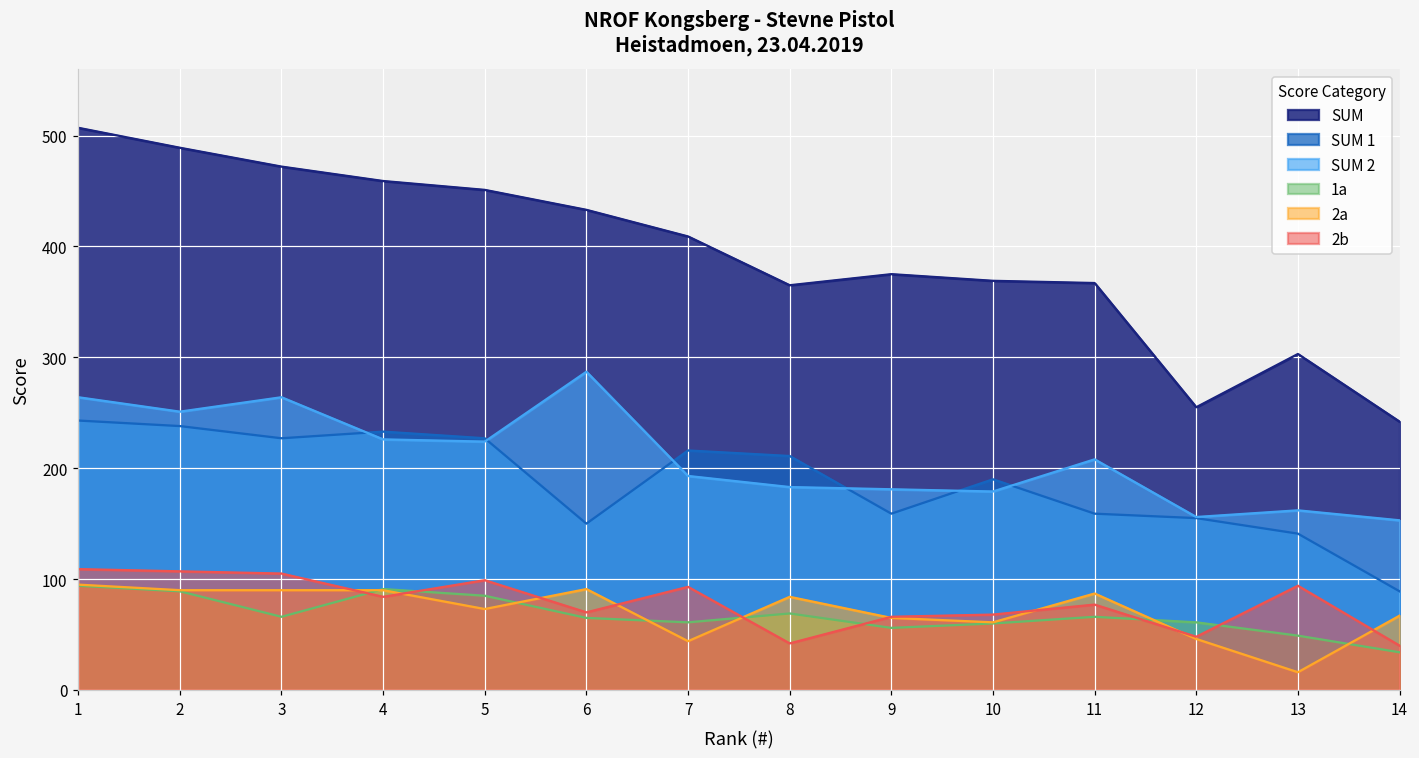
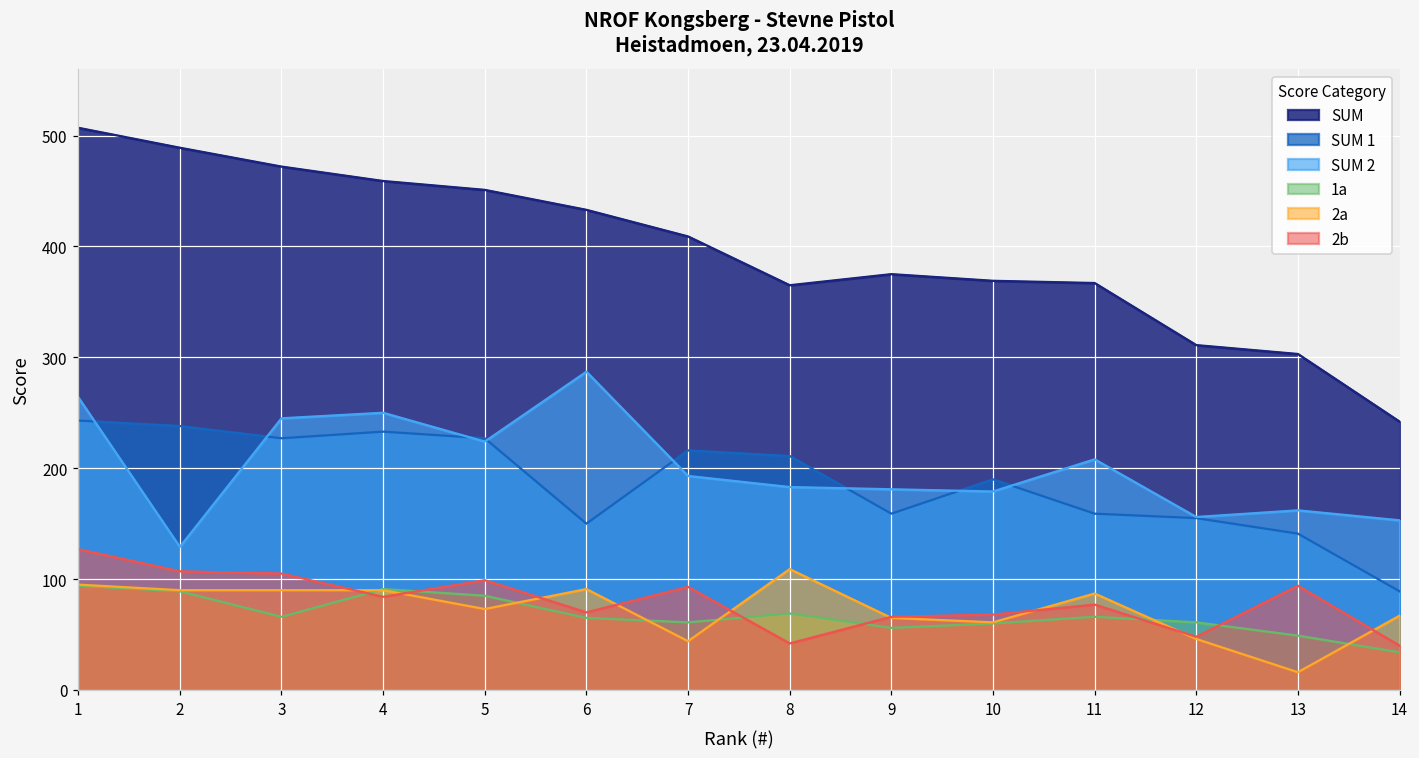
  {
    "SUM": {
      "1": 507,
      "2": 489,
      "3": 472,
      "4": 459,
      "5": 451,
      "6": 433,
      "7": 409,
      "8": 365,
      "9": 375,
      "10": 369,
      "11": 367,
-     "12": 255,
+     "12": 311,
      "13": 303,
      "14": 242
    },
    "SUM 1": {
      "1": 243,
      "2": 238,
      "3": 227,
      "4": 233,
      "5": 227,
      "6": 150,
      "7": 216,
      "8": 211,
      "9": 159,
      "10": 190,
      "11": 159,
      "13": 141,
      "14": 89
    },
    "SUM 2": {
      "1": 264,
-     "2": 251,
-     "3": 264,
-     "4": 226,
+     "2": 129,
+     "3": 245,
+     "4": 250,
      "5": 224,
      "6": 287,
      "7": 193,
      "8": 183,
      "9": 181,
      "10": 179,
      "11": 208,
      "13": 162,
      "14": 153
    },
    "1a": {
      "3": 66,
      "5": 85,
      "6": 65,
      "7": 61,
      "8": 69,
      "9": 56,
      "11": 66,
      "12": 61,
      "13": 49,
      "14": 34
    },
    "2a": {
      "3": 90,
      "5": 73,
      "6": 91,
      "7": 44,
-     "8": 84,
+     "8": 109,
      "11": 87,
      "13": 16,
      "14": 67
    },
    "2b": {
-     "1": 109,
+     "1": 127,
      "2": 107,
      "3": 105,
      "4": 84,
      "5": 99,
      "6": 70,
      "7": 93,
      "8": 42,
      "10": 68,
      "11": 77,
      "13": 94,
      "14": 40
    }
  }
